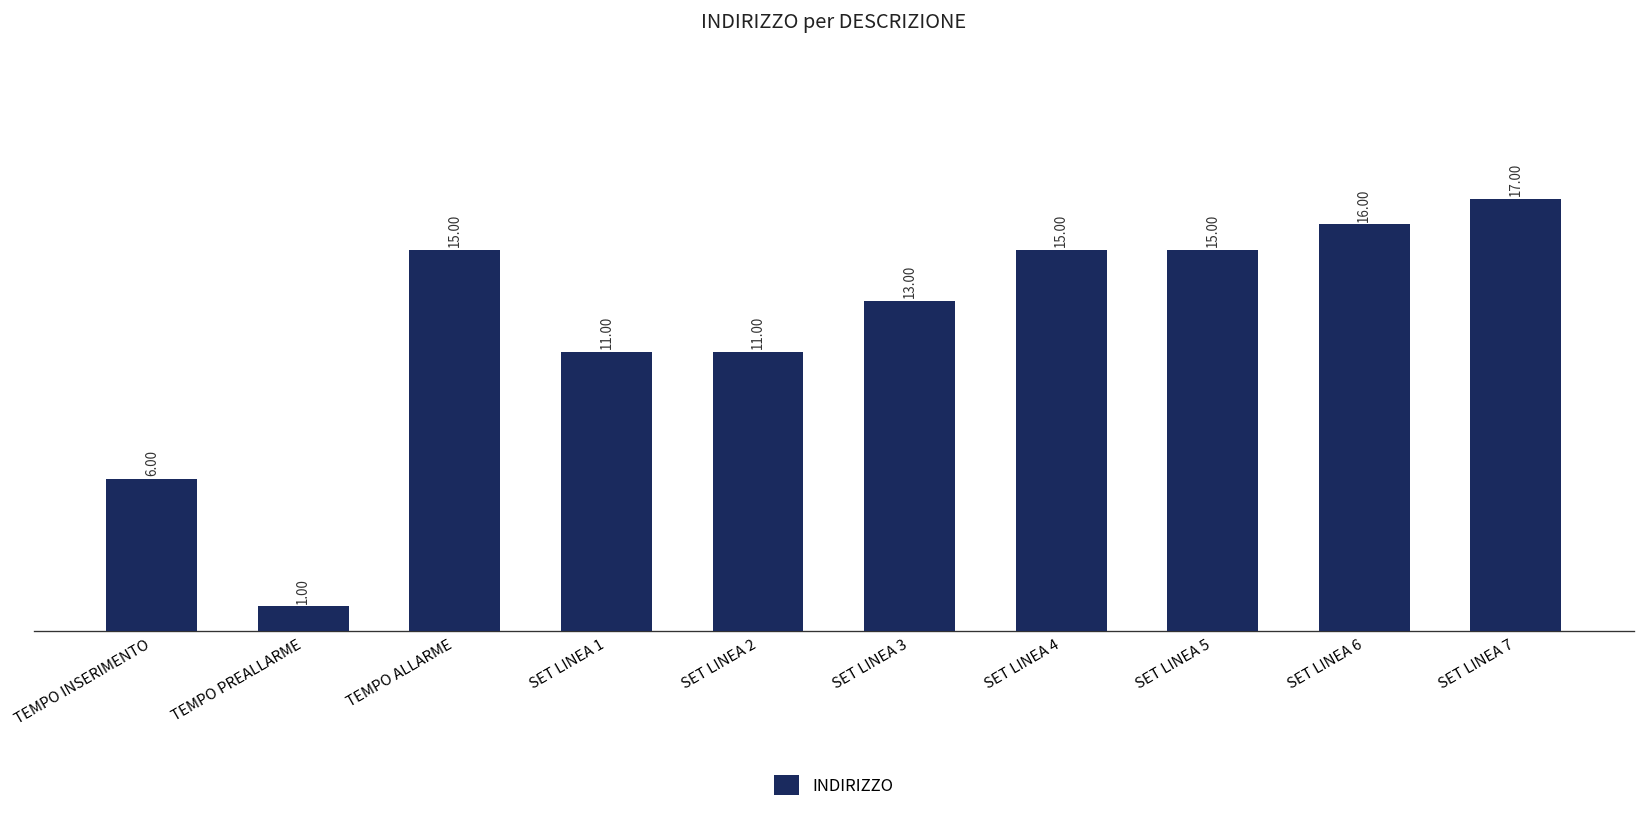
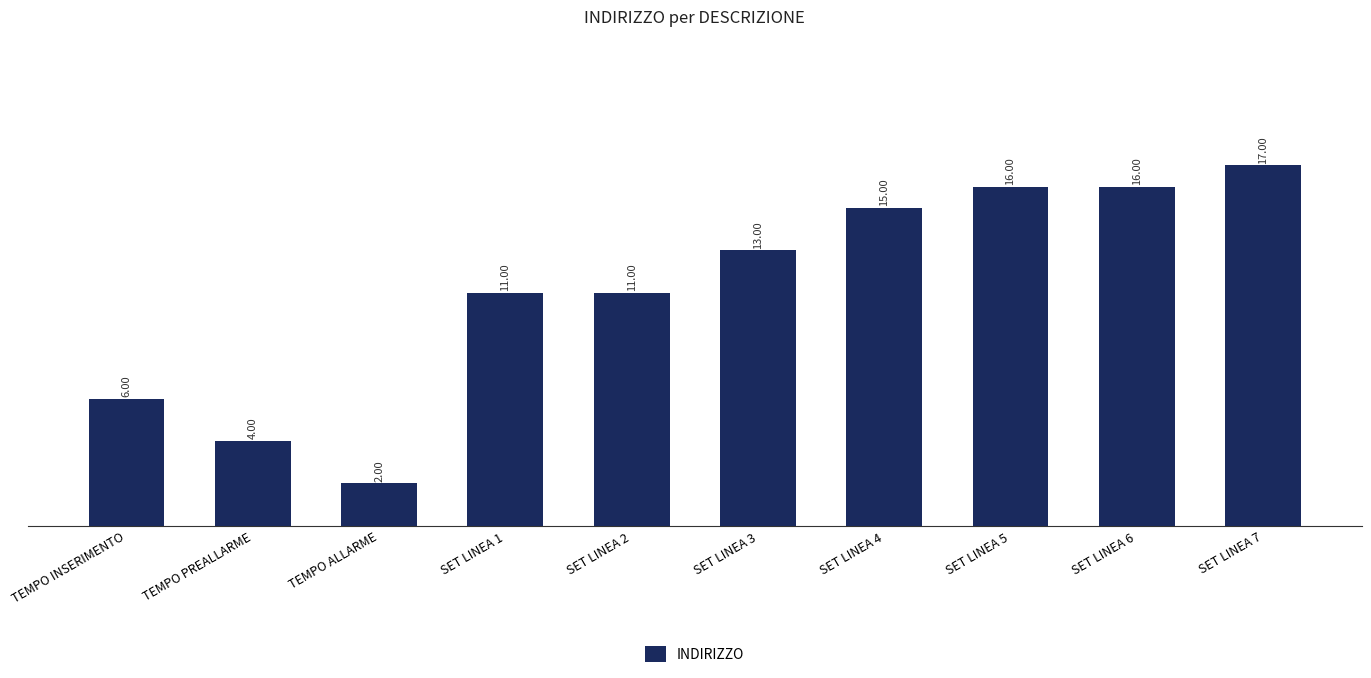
  {
    "TEMPO INSERIMENTO": 6.00,
-   "TEMPO PREALLARME": 1.00,
-   "TEMPO ALLARME": 15.00,
+   "TEMPO PREALLARME": 4.00,
+   "TEMPO ALLARME": 2.00,
    "SET LINEA 1": 11.00,
    "SET LINEA 2": 11.00,
    "SET LINEA 3": 13.00,
    "SET LINEA 4": 15.00,
-   "SET LINEA 5": 15.00,
+   "SET LINEA 5": 16.00,
    "SET LINEA 6": 16.00,
    "SET LINEA 7": 17.00
  }
